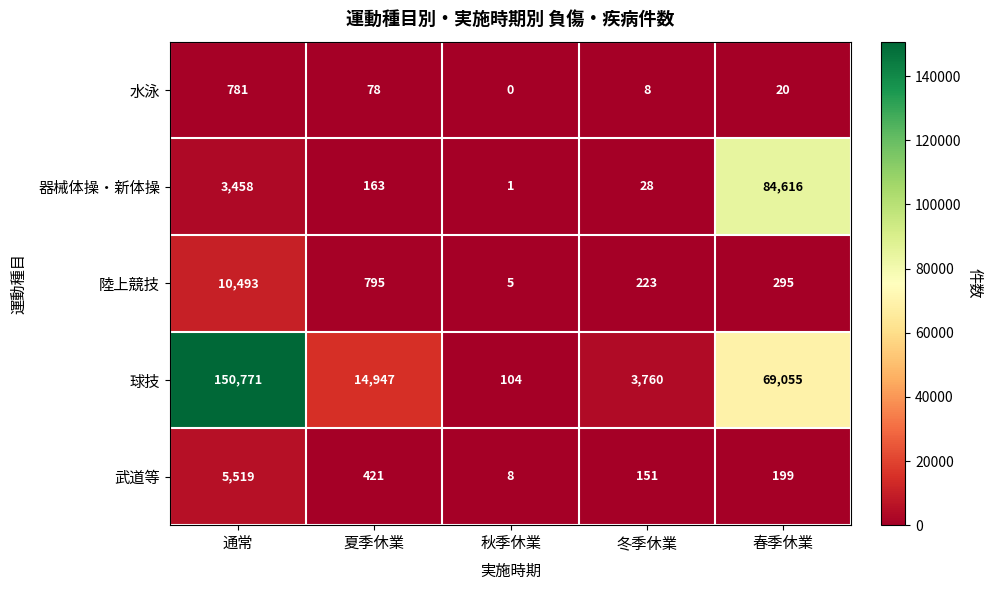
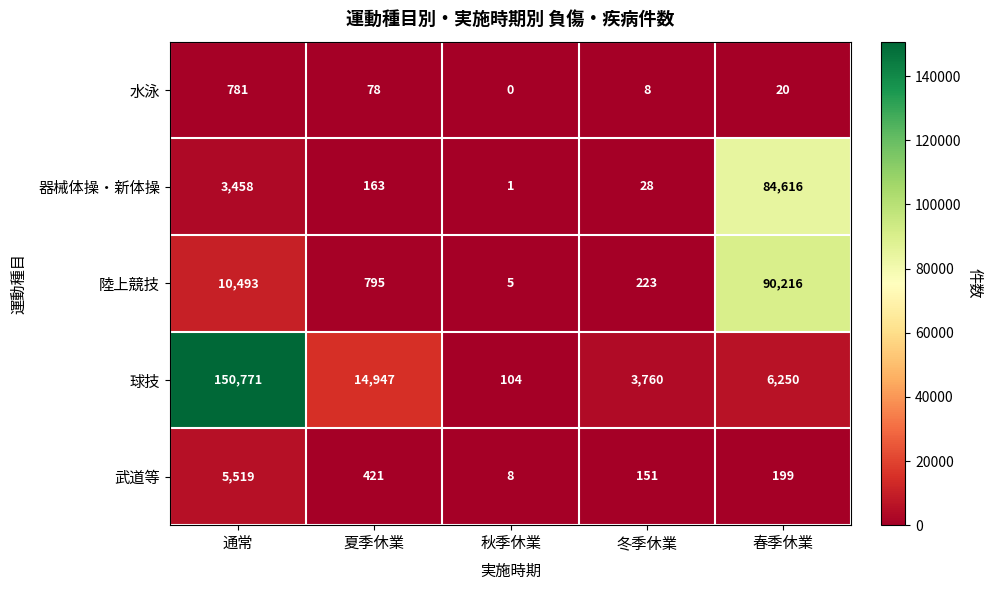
  {
    "水泳": {
      "通常": "781",
      "夏季休業": "78",
      "秋季休業": "0",
      "冬季休業": "8",
      "春季休業": "20"
    },
    "器械体操・新体操": {
      "通常": "3,458",
      "夏季休業": "163",
      "秋季休業": "1",
      "冬季休業": "28",
      "春季休業": "84,616"
    },
    "陸上競技": {
      "通常": "10,493",
      "夏季休業": "795",
      "秋季休業": "5",
      "冬季休業": "223",
-     "春季休業": "295"
+     "春季休業": "90,216"
    },
    "球技": {
      "通常": "150,771",
      "夏季休業": "14,947",
      "秋季休業": "104",
      "冬季休業": "3,760",
-     "春季休業": "69,055"
+     "春季休業": "6,250"
    },
    "武道等": {
      "通常": "5,519",
      "夏季休業": "421",
      "秋季休業": "8",
      "冬季休業": "151",
      "春季休業": "199"
    }
  }
